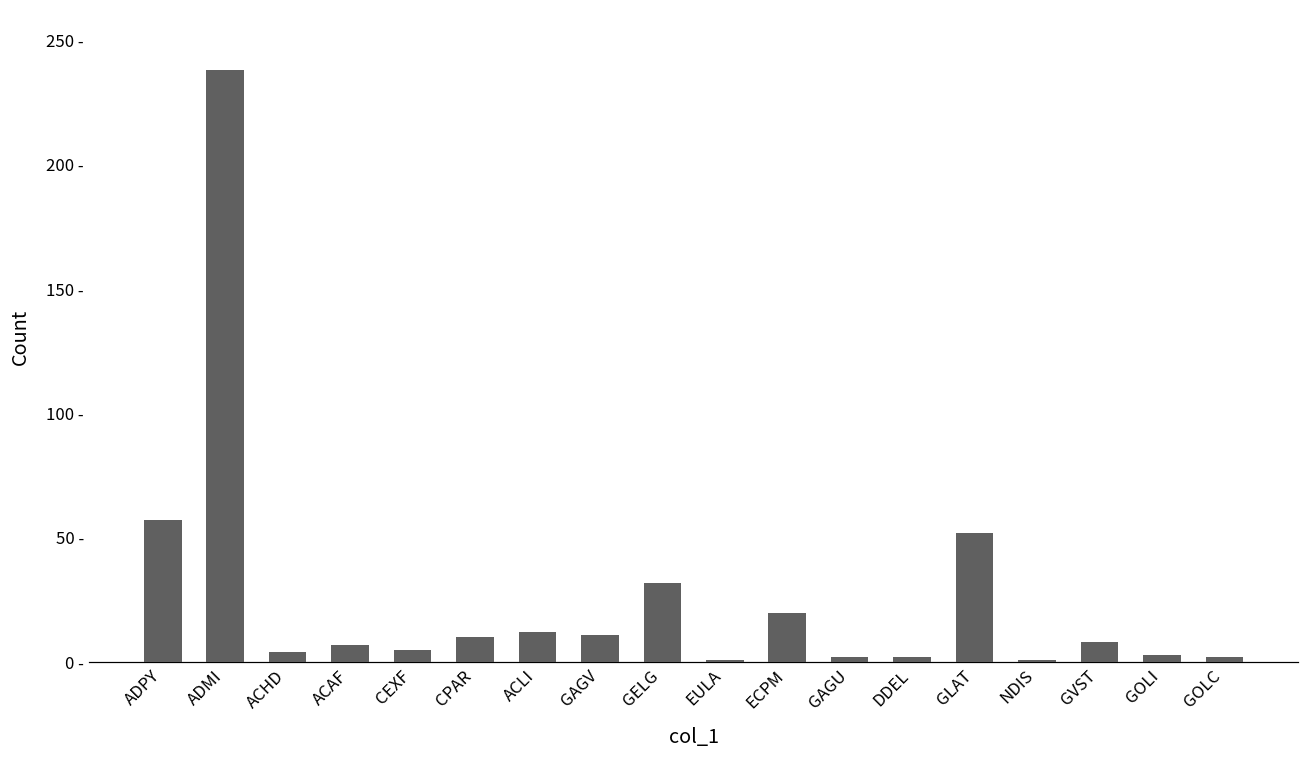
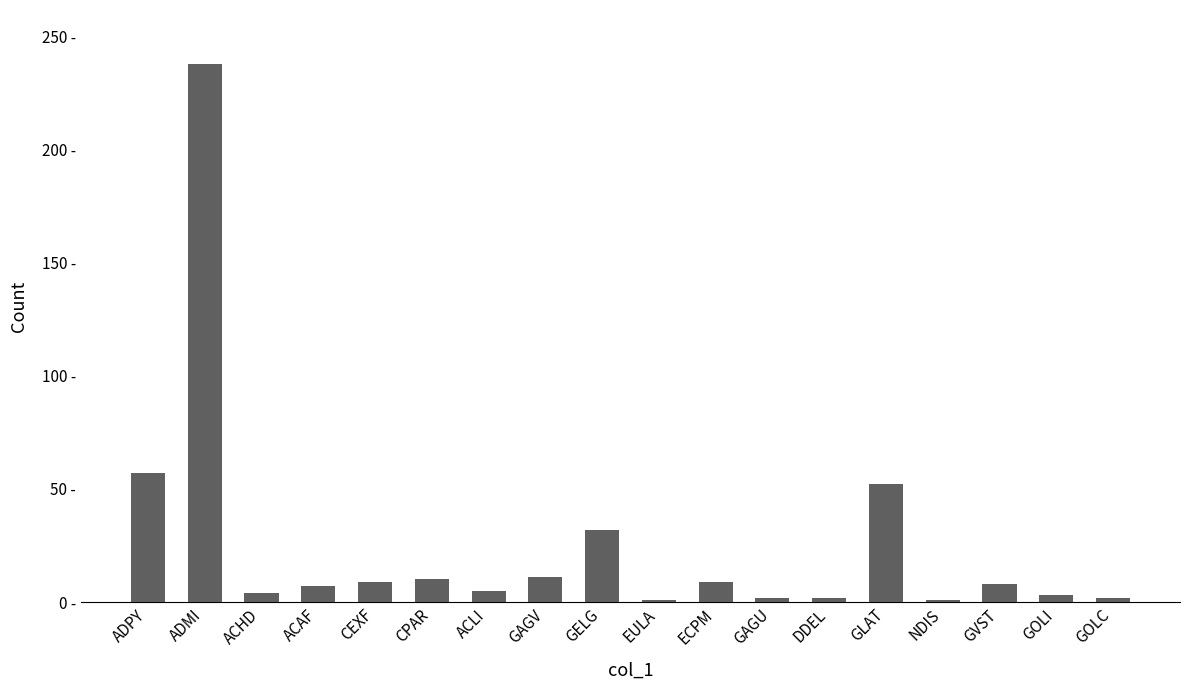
  {
    "ADPY": "57 -",
    "ADMI": "238 -",
    "ACHD": "4 -",
    "ACAF": "7 -",
-   "CEXF": "5 -",
+   "CEXF": "9 -",
    "CPAR": "10 -",
-   "ACLI": "12 -",
+   "ACLI": "5 -",
    "GAGV": "11 -",
    "GELG": "32 -",
-   "ECPM": "20 -",
+   "ECPM": "9 -",
    "GAGU": "2 -",
    "DDEL": "2 -",
    "GLAT": "52 -",
    "GVST": "8 -",
    "GOLI": "3 -",
    "GOLC": "2 -"
  }
